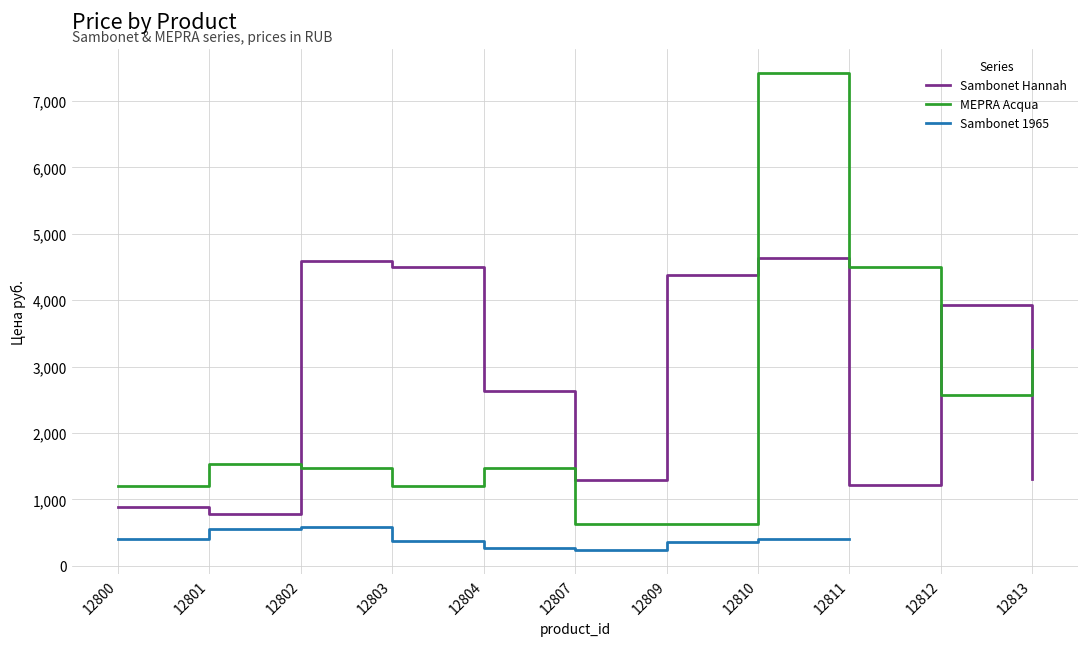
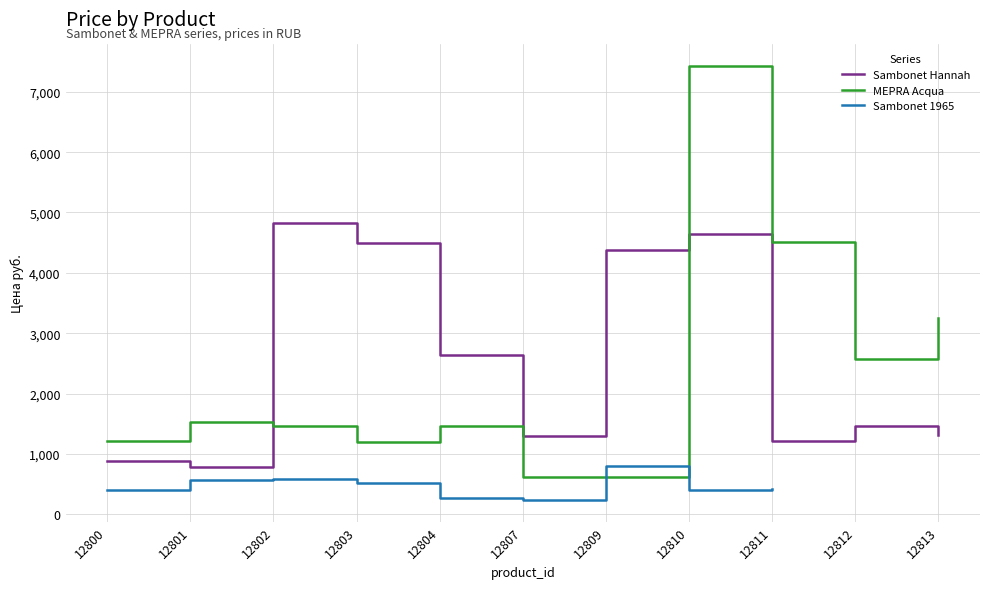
  {
    "Sambonet Hannah": {
      "12800": "900",
      "12801": "800",
-     "12802": "4,600",
+     "12802": "4,800",
      "12803": "4,500",
      "12804": "2,600",
      "12807": "1,300",
      "12809": "4,400",
      "12810": "4,600",
      "12811": "1,200",
-     "12812": "3,900",
+     "12812": "1,500",
      "12813": "1,300"
    },
    "MEPRA Acqua": {
      "12800": "1,200",
      "12801": "1,500",
      "12802": "1,500",
      "12803": "1,200",
      "12804": "1,500",
      "12807": "600",
      "12809": "600",
      "12810": "7,400",
      "12811": "4,500",
      "12812": "2,600",
      "12813": "3,200"
    },
    "Sambonet 1965": {
      "12800": "400",
      "12801": "600",
      "12802": "600",
-     "12803": "400",
+     "12803": "500",
      "12804": "300",
      "12807": "200",
-     "12809": "400",
+     "12809": "800",
      "12810": "400",
      "12811": "400"
    }
  }
